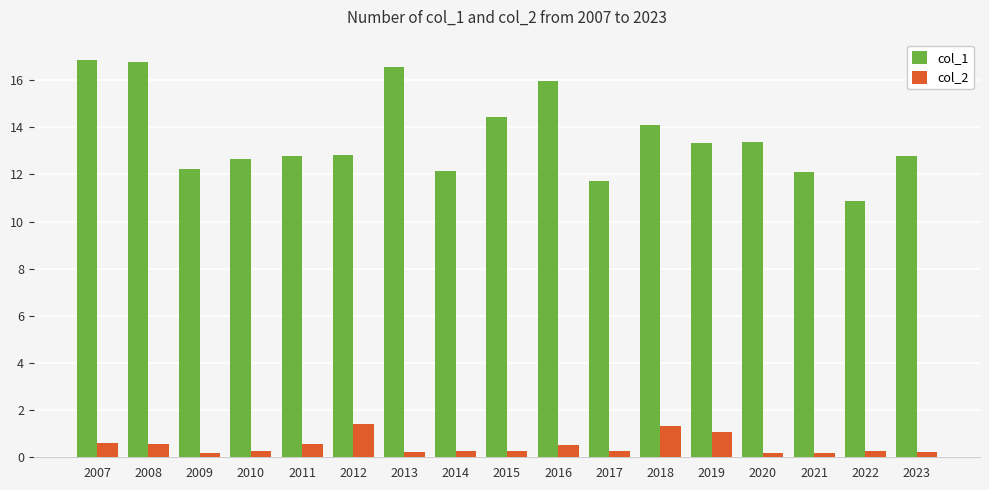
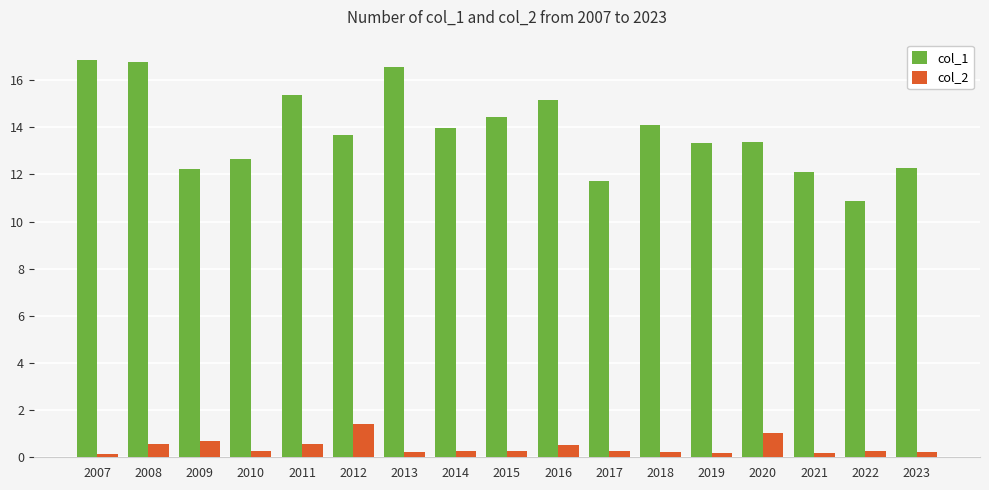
  {
    "col_1": {
      "2007": 16.9,
      "2008": 16.8,
      "2009": 12.2,
      "2010": 12.6,
-     "2011": 12.8,
-     "2012": 12.8,
+     "2011": 15.4,
+     "2012": 13.7,
      "2013": 16.6,
-     "2014": 12.1,
+     "2014": 14.0,
      "2015": 14.4,
-     "2016": 16.0,
+     "2016": 15.2,
      "2017": 11.7,
      "2018": 14.1,
      "2019": 13.3,
      "2020": 13.4,
      "2021": 12.1,
      "2022": 10.9,
-     "2023": 12.8
+     "2023": 12.3
    },
    "col_2": {
-     "2007": 0.6,
+     "2007": 0.2,
      "2008": 0.6,
-     "2009": 0.2,
+     "2009": 0.7,
      "2010": 0.3,
      "2011": 0.6,
      "2012": 1.4,
      "2013": 0.2,
      "2014": 0.2,
      "2015": 0.3,
      "2016": 0.5,
      "2017": 0.3,
-     "2018": 1.3,
-     "2019": 1.1,
-     "2020": 0.2,
+     "2018": 0.2,
+     "2019": 0.2,
+     "2020": 1.0,
      "2021": 0.2,
      "2022": 0.2,
      "2023": 0.2
    }
  }
